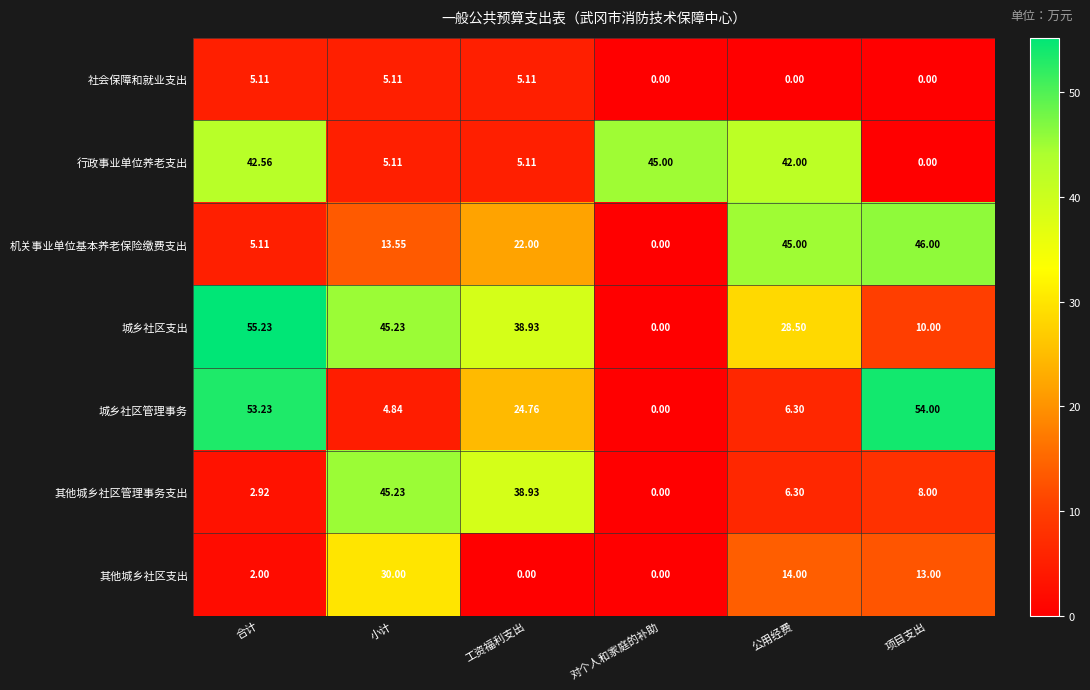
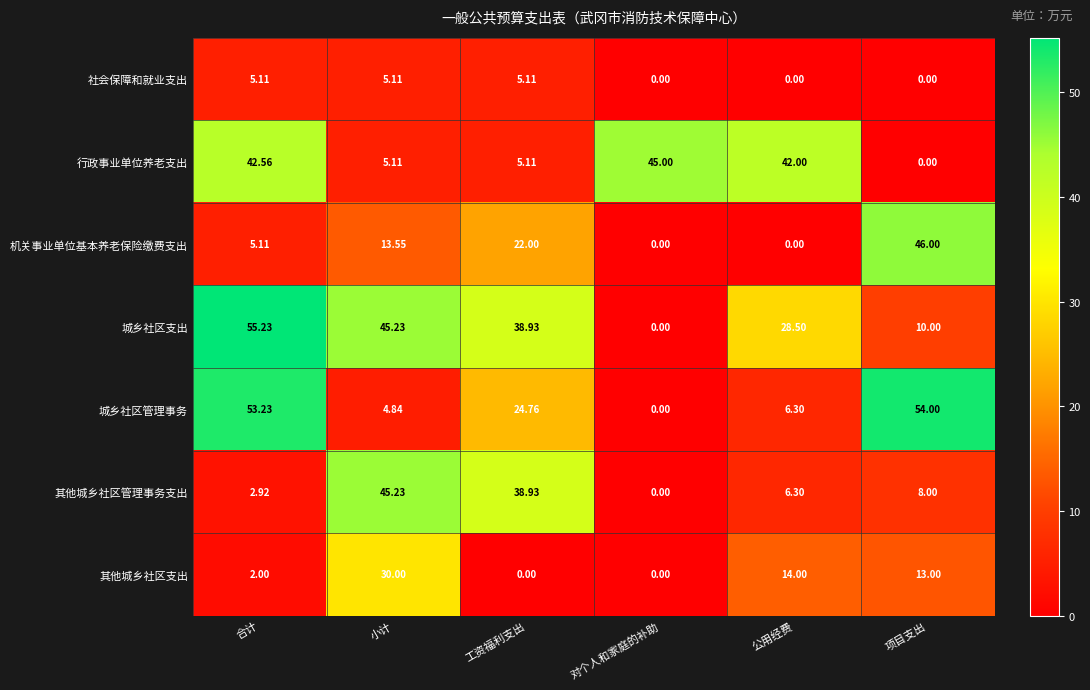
  {
    "社会保障和就业支出": {
      "合计": 5.11,
      "小计": 5.11,
      "工资福利支出": 5.11,
      "对个人和家庭的补助": 0.00,
      "公用经费": 0.00,
      "项目支出": 0.00
    },
    "行政事业单位养老支出": {
      "合计": 42.56,
      "小计": 5.11,
      "工资福利支出": 5.11,
      "对个人和家庭的补助": 45.00,
      "公用经费": 42.00,
      "项目支出": 0.00
    },
    "机关事业单位基本养老保险缴费支出": {
      "合计": 5.11,
      "小计": 13.55,
      "工资福利支出": 22.00,
      "对个人和家庭的补助": 0.00,
-     "公用经费": 45.00,
+     "公用经费": 0.00,
      "项目支出": 46.00
    },
    "城乡社区支出": {
      "合计": 55.23,
      "小计": 45.23,
      "工资福利支出": 38.93,
      "对个人和家庭的补助": 0.00,
      "公用经费": 28.50,
      "项目支出": 10.00
    },
    "城乡社区管理事务": {
      "合计": 53.23,
      "小计": 4.84,
      "工资福利支出": 24.76,
      "对个人和家庭的补助": 0.00,
      "公用经费": 6.30,
      "项目支出": 54.00
    },
    "其他城乡社区管理事务支出": {
      "合计": 2.92,
      "小计": 45.23,
      "工资福利支出": 38.93,
      "对个人和家庭的补助": 0.00,
      "公用经费": 6.30,
      "项目支出": 8.00
    },
    "其他城乡社区支出": {
      "合计": 2.00,
      "小计": 30.00,
      "工资福利支出": 0.00,
      "对个人和家庭的补助": 0.00,
      "公用经费": 14.00,
      "项目支出": 13.00
    }
  }
